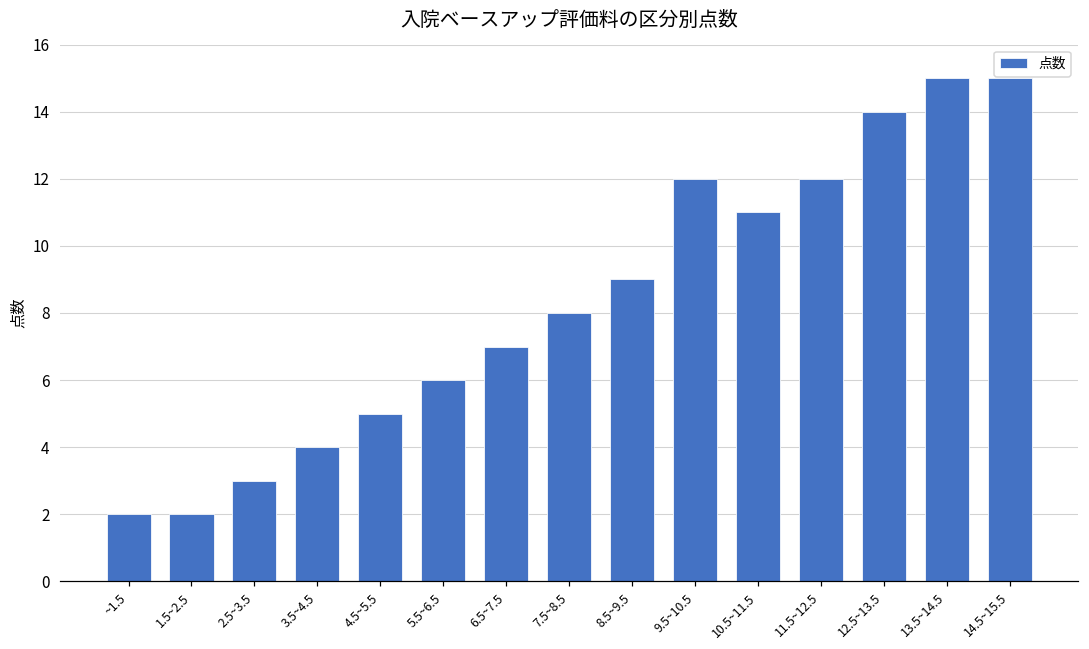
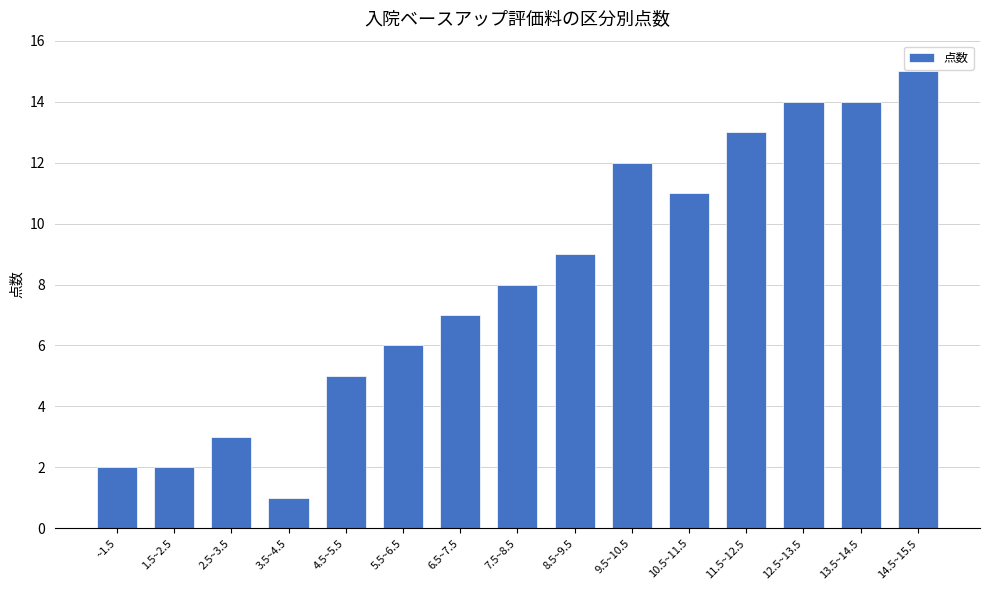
  {
    "~1.5": 2,
    "1.5~2.5": 2,
    "2.5~3.5": 3,
-   "3.5~4.5": 4,
+   "3.5~4.5": 1,
    "4.5~5.5": 5,
    "5.5~6.5": 6,
    "6.5~7.5": 7,
    "7.5~8.5": 8,
    "8.5~9.5": 9,
    "9.5~10.5": 12,
    "10.5~11.5": 11,
-   "11.5~12.5": 12,
+   "11.5~12.5": 13,
    "12.5~13.5": 14,
-   "13.5~14.5": 15,
+   "13.5~14.5": 14,
    "14.5~15.5": 15
  }
